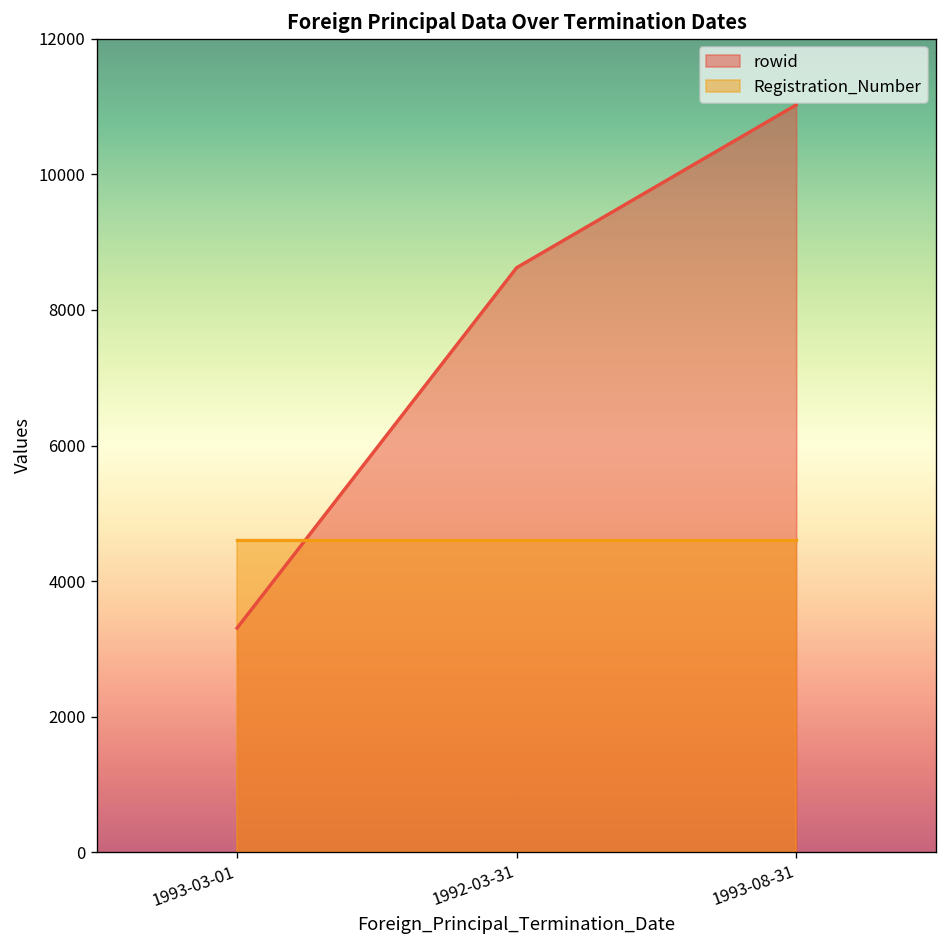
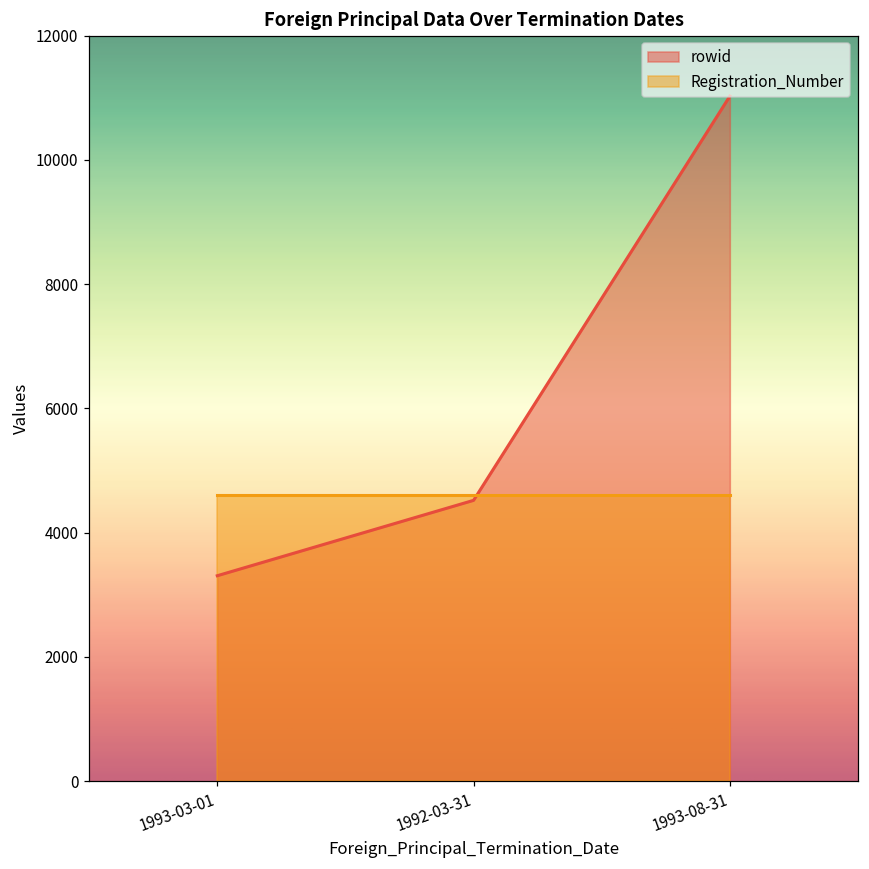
  {
    "rowid": {
      "1993-03-01": 3300,
-     "1992-03-31": 8600,
+     "1992-03-31": 4500,
      "1993-08-31": 11000
    },
    "Registration_Number": {
      "1993-03-01": 4600,
      "1992-03-31": 4600,
      "1993-08-31": 4600
    }
  }
